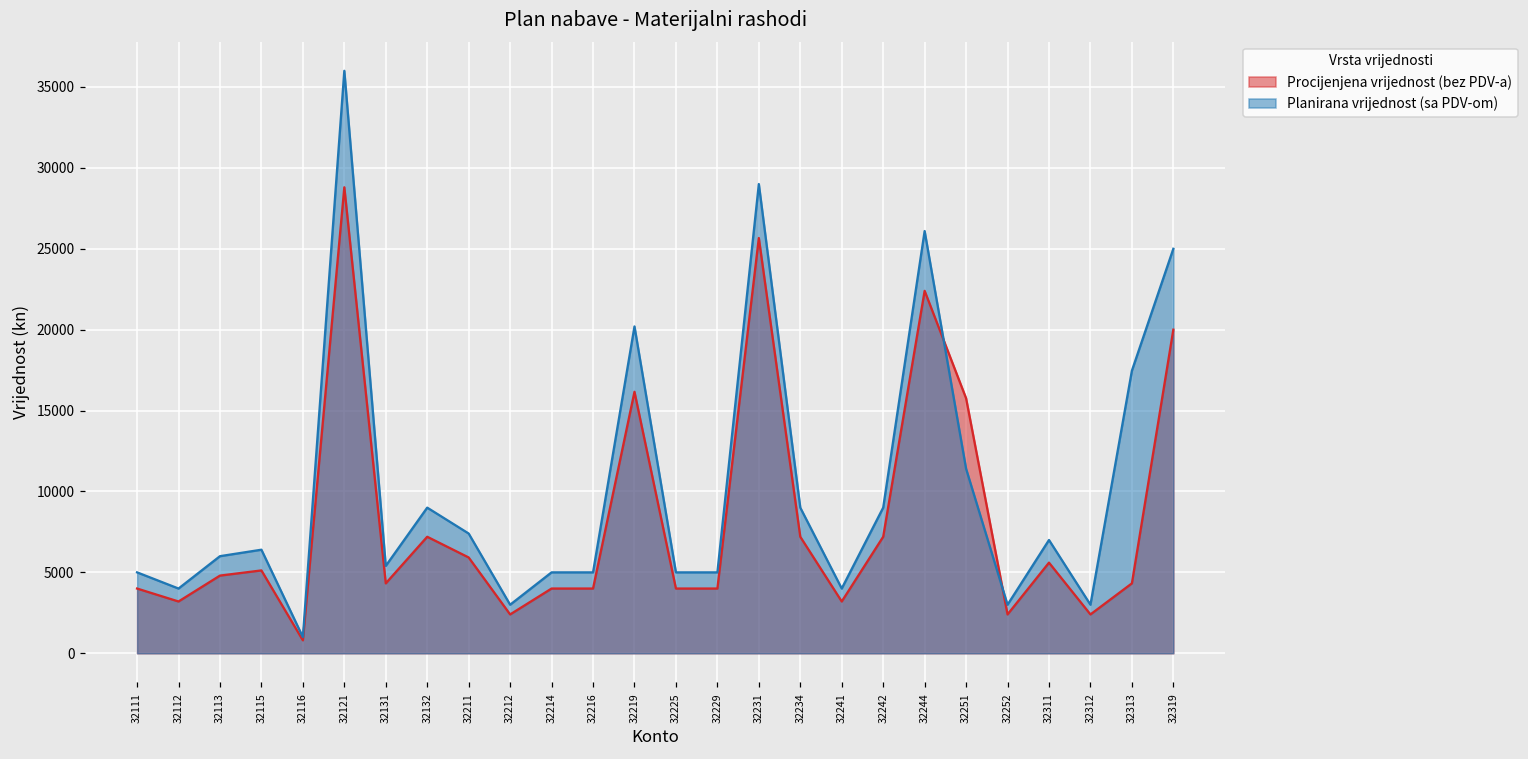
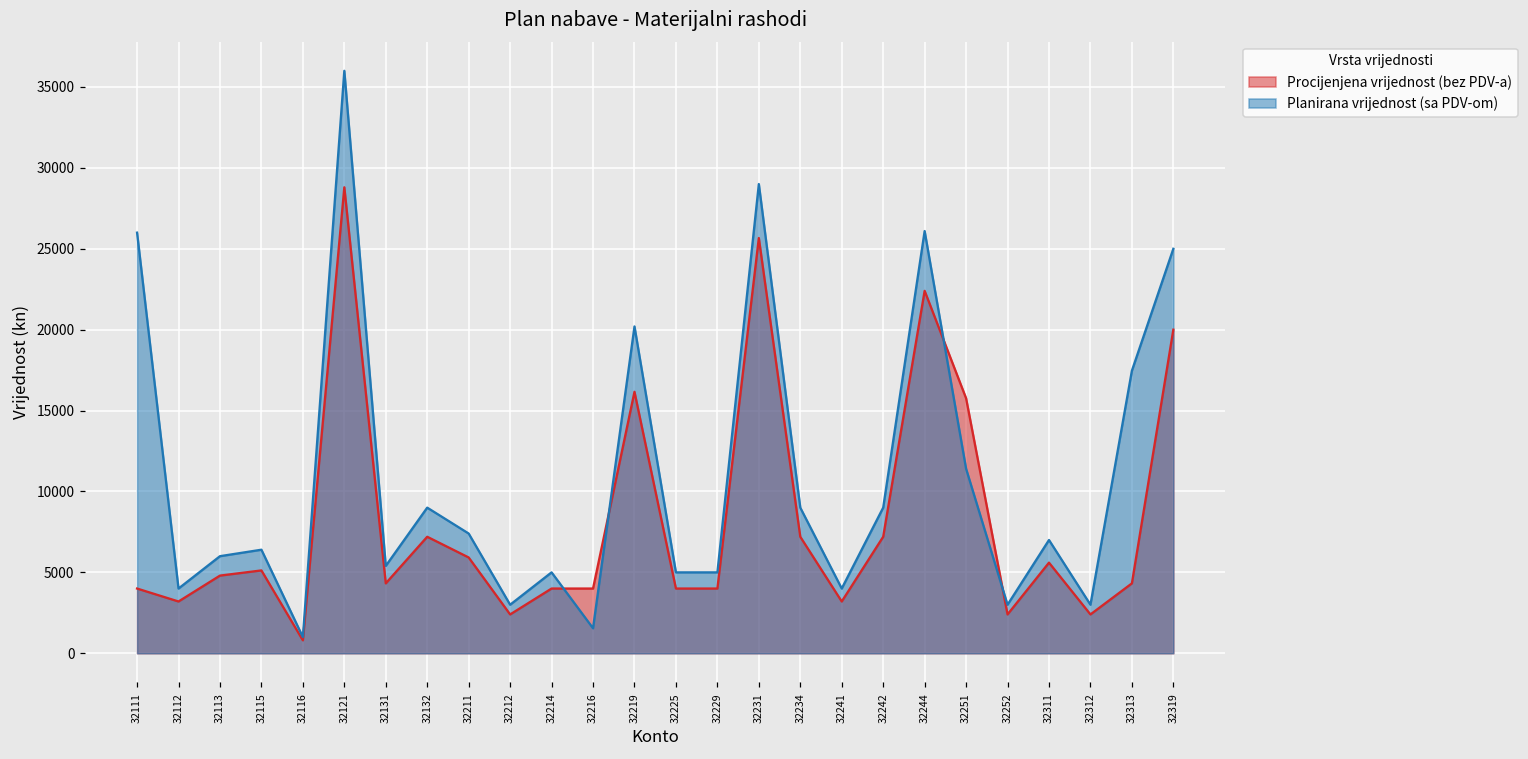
  {
    "Procijenjena vrijednost (bez PDV-a)": {
      "32111": 4000,
      "32112": 3200,
      "32113": 4800,
      "32115": 5100,
      "32116": 800,
      "32121": 28800,
      "32131": 4300,
      "32132": 7200,
      "32211": 5900,
      "32212": 2400,
      "32214": 4000,
      "32216": 4000,
      "32219": 16200,
      "32225": 4000,
      "32229": 4000,
      "32231": 25700,
      "32234": 7200,
      "32241": 3200,
      "32242": 7200,
      "32244": 22400,
      "32251": 15800,
      "32252": 2400,
      "32311": 5600,
      "32312": 2400,
      "32313": 4300,
      "32319": 20000
    },
    "Planirana vrijednost (sa PDV-om)": {
-     "32111": 5000,
+     "32111": 26000,
      "32112": 4000,
      "32113": 6000,
      "32115": 6400,
      "32116": 1000,
      "32121": 36000,
      "32131": 5400,
      "32132": 9000,
      "32211": 7400,
      "32212": 3000,
      "32214": 5000,
-     "32216": 5000,
+     "32216": 1500,
      "32219": 20200,
      "32225": 5000,
      "32229": 5000,
      "32231": 29000,
      "32234": 9000,
      "32241": 4000,
      "32242": 9000,
      "32244": 26100,
      "32251": 11400,
      "32252": 3000,
      "32311": 7000,
      "32312": 3000,
      "32313": 17500,
      "32319": 25000
    }
  }
